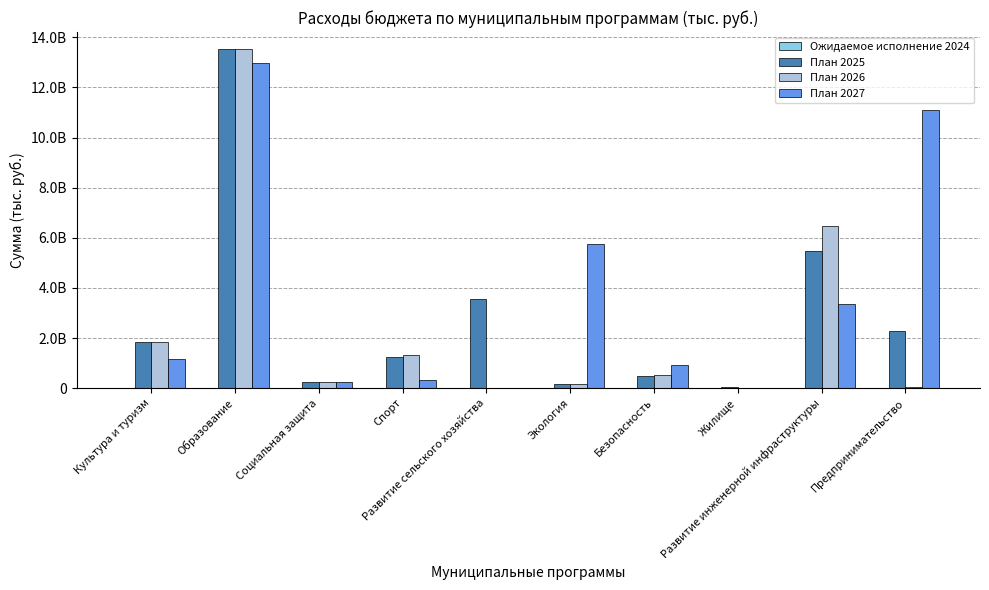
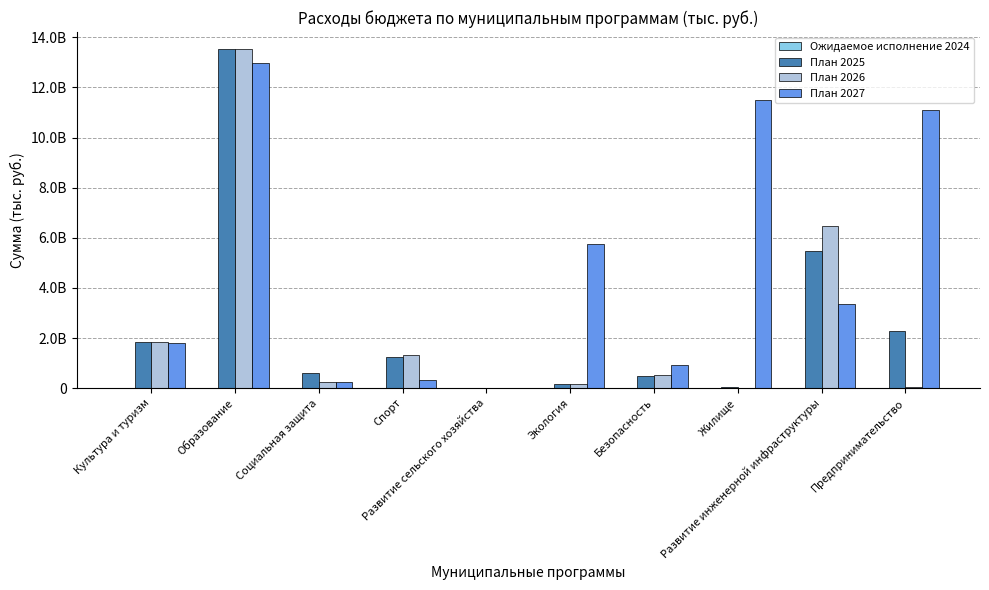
  {
    "План 2025": {
      "Культура и туризм": 1800000000,
      "Образование": 13500000000,
-     "Социальная защита": 300000000,
+     "Социальная защита": 600000000,
      "Спорт": 1200000000,
-     "Развитие сельского хозяйства": 3600000000,
+     "Развитие сельского хозяйства": 0,
      "Экология": 200000000,
      "Безопасность": 500000000,
      "Развитие инженерной инфраструктуры": 5500000000,
      "Предпринимательство": 2300000000
    },
    "План 2027": {
-     "Культура и туризм": 1200000000,
+     "Культура и туризм": 1800000000,
      "Образование": 13000000000,
      "Социальная защита": 300000000,
      "Спорт": 300000000,
      "Экология": 5700000000,
      "Безопасность": 900000000,
-     "Жилище": 0,
+     "Жилище": 11500000000,
      "Развитие инженерной инфраструктуры": 3400000000,
      "Предпринимательство": 11100000000
    }
  }
